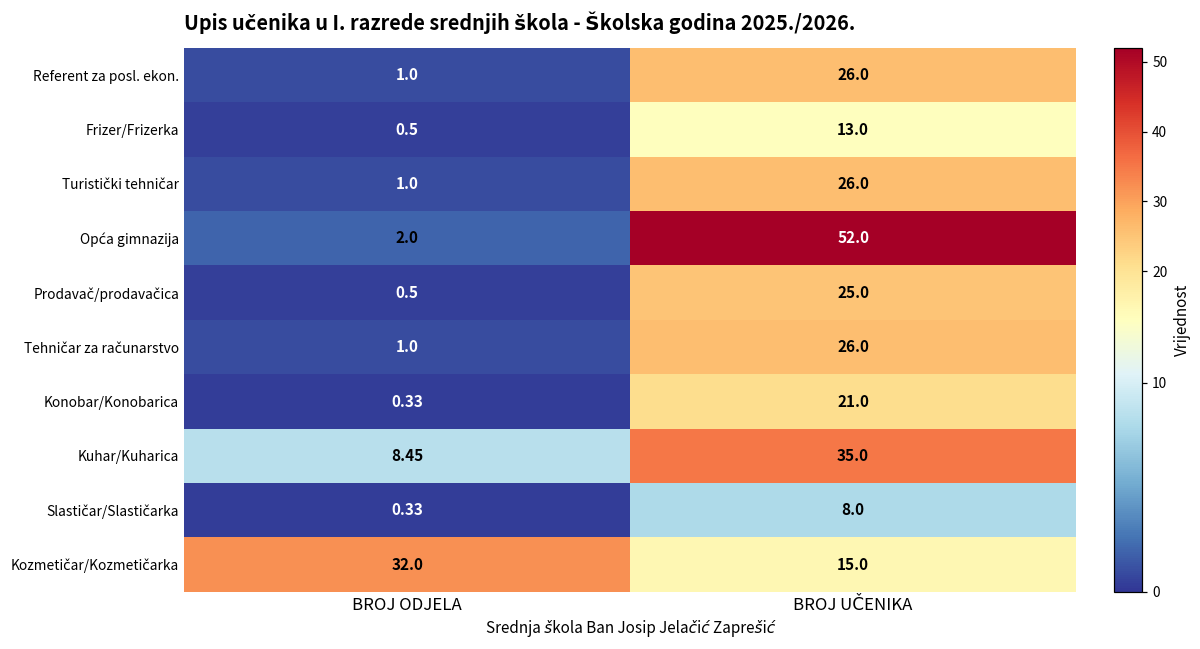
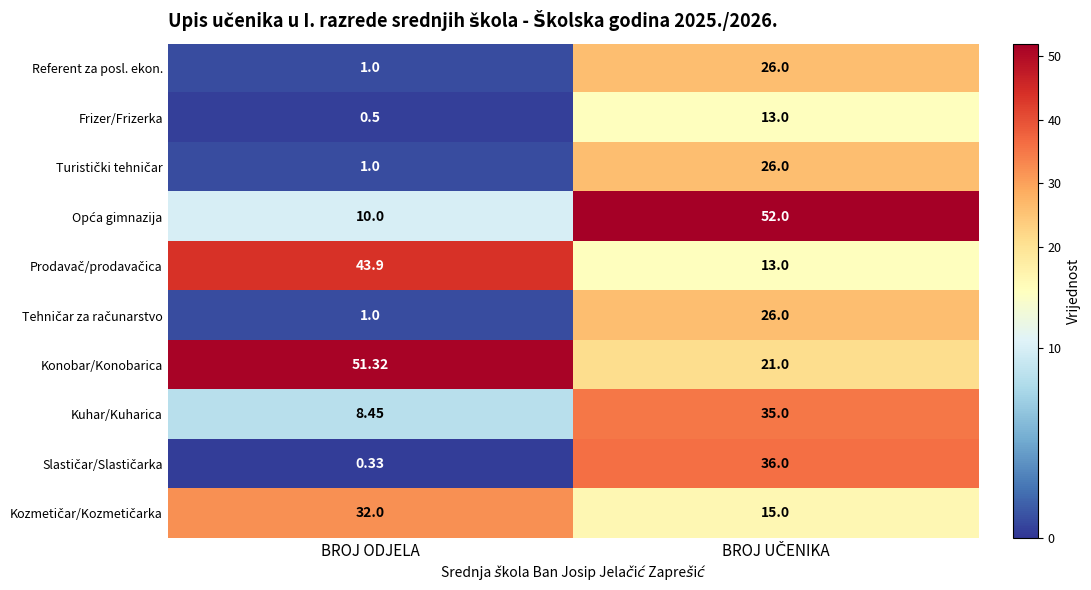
  {
    "Referent za posl. ekon.": {
      "BROJ ODJELA": 1.0,
      "BROJ UČENIKA": 26.0
    },
    "Frizer/Frizerka": {
      "BROJ ODJELA": 0.5,
      "BROJ UČENIKA": 13.0
    },
    "Turistički tehničar": {
      "BROJ ODJELA": 1.0,
      "BROJ UČENIKA": 26.0
    },
    "Opća gimnazija": {
-     "BROJ ODJELA": 2.0,
+     "BROJ ODJELA": 10.0,
      "BROJ UČENIKA": 52.0
    },
    "Prodavač/prodavačica": {
-     "BROJ ODJELA": 0.5,
-     "BROJ UČENIKA": 25.0
+     "BROJ ODJELA": 43.9,
+     "BROJ UČENIKA": 13.0
    },
    "Tehničar za računarstvo": {
      "BROJ ODJELA": 1.0,
      "BROJ UČENIKA": 26.0
    },
    "Konobar/Konobarica": {
-     "BROJ ODJELA": 0.33,
+     "BROJ ODJELA": 51.32,
      "BROJ UČENIKA": 21.0
    },
    "Kuhar/Kuharica": {
      "BROJ ODJELA": 8.45,
      "BROJ UČENIKA": 35.0
    },
    "Slastičar/Slastičarka": {
      "BROJ ODJELA": 0.33,
-     "BROJ UČENIKA": 8.0
+     "BROJ UČENIKA": 36.0
    },
    "Kozmetičar/Kozmetičarka": {
      "BROJ ODJELA": 32.0,
      "BROJ UČENIKA": 15.0
    }
  }
